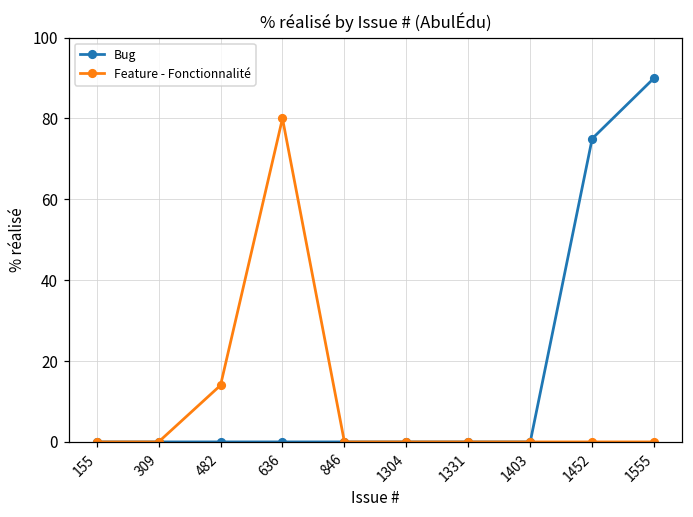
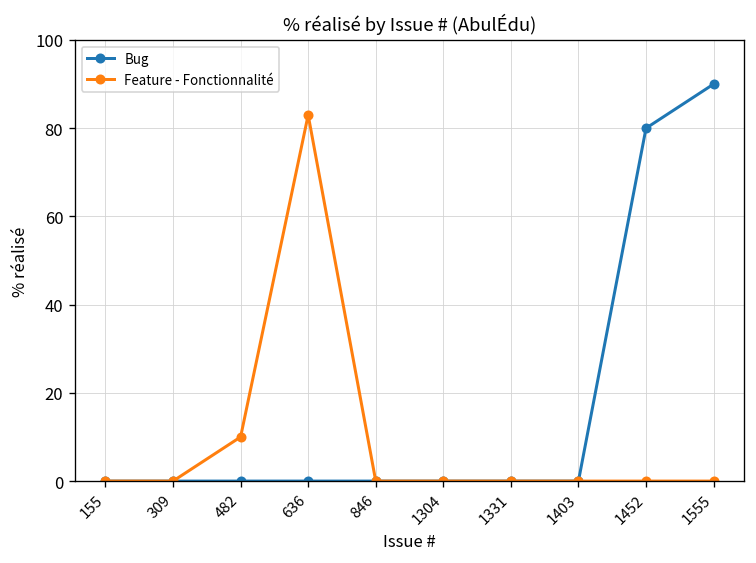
  {
    "Bug": {
      "482": 0,
      "636": 0,
-     "1452": 75,
+     "1452": 80,
      "1555": 90
    },
    "Feature - Fonctionnalité": {
-     "482": 14,
-     "636": 80,
+     "482": 10,
+     "636": 83,
      "1452": 0,
      "1555": 0
    }
  }
